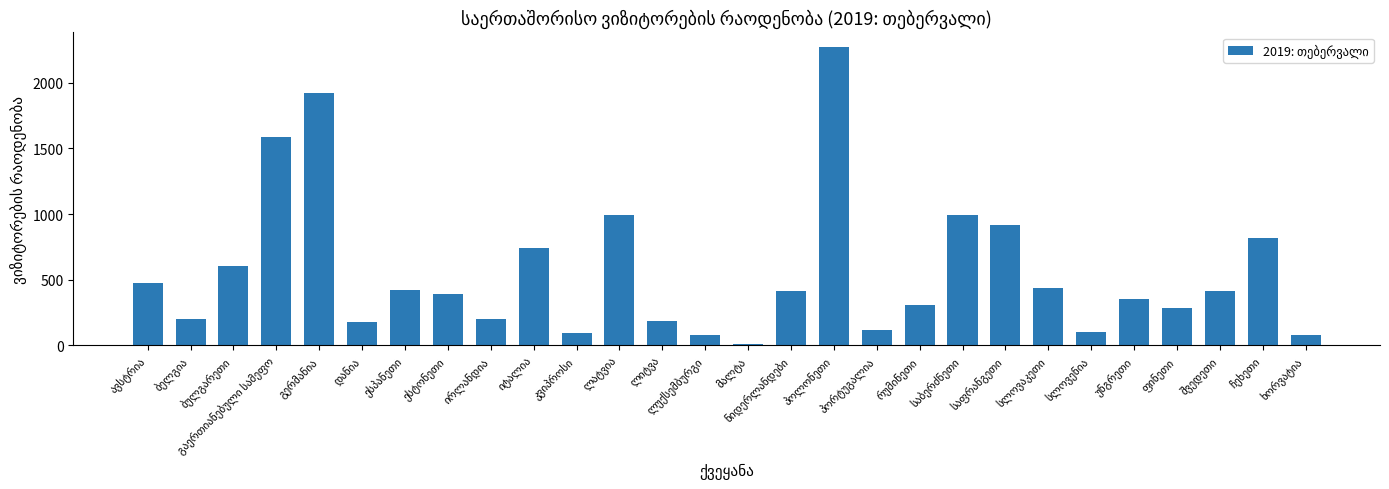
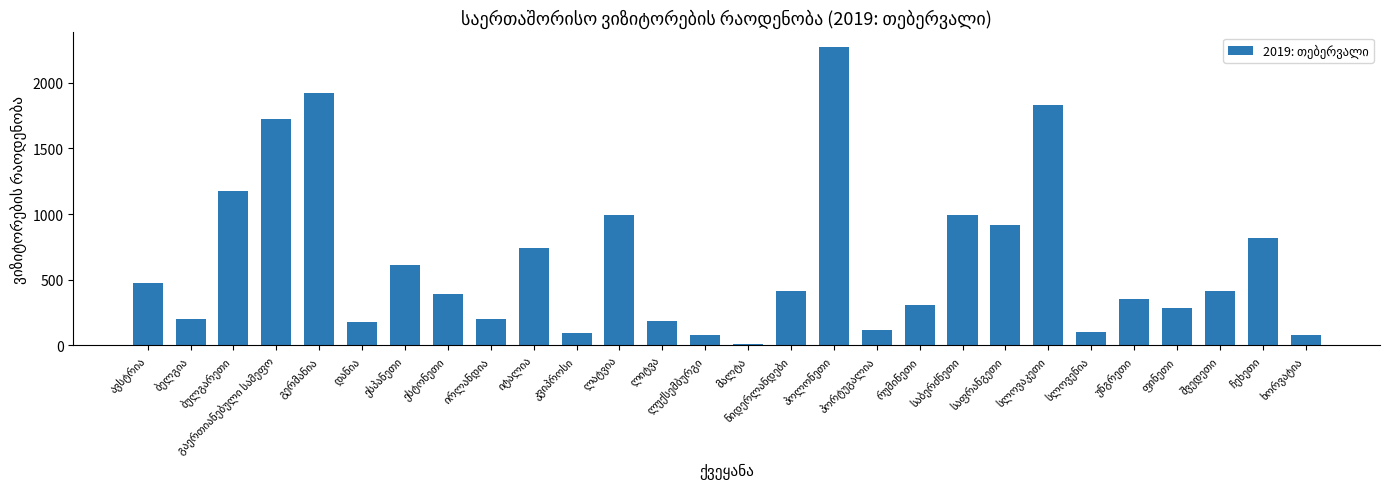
  {
    "ავსტრია": 470,
    "ბელგია": 210,
-   "ბულგარეთი": 600,
-   "გაერთიანებული სამეფო": 1580,
+   "ბულგარეთი": 1170,
+   "გაერთიანებული სამეფო": 1720,
    "გერმანია": 1930,
    "დანია": 180,
-   "ესპანეთი": 430,
+   "ესპანეთი": 610,
    "ესტონეთი": 390,
    "ირლანდია": 200,
    "იტალია": 740,
    "კვიპროსი": 100,
    "ლატვია": 990,
    "ლიტვა": 190,
    "ლუქსემბურგი": 80,
    "ნიდერლანდები": 410,
    "პოლონეთი": 2270,
    "პორტუგალია": 120,
    "რუმინეთი": 310,
    "საბერძნეთი": 1000,
    "საფრანგეთი": 920,
-   "სლოვაკეთი": 440,
+   "სლოვაკეთი": 1830,
    "სლოვენია": 100,
    "უნგრეთი": 350,
    "ფინეთი": 290,
    "შვედეთი": 410,
    "ჩეხეთი": 820,
    "ხორვატია": 80
  }
